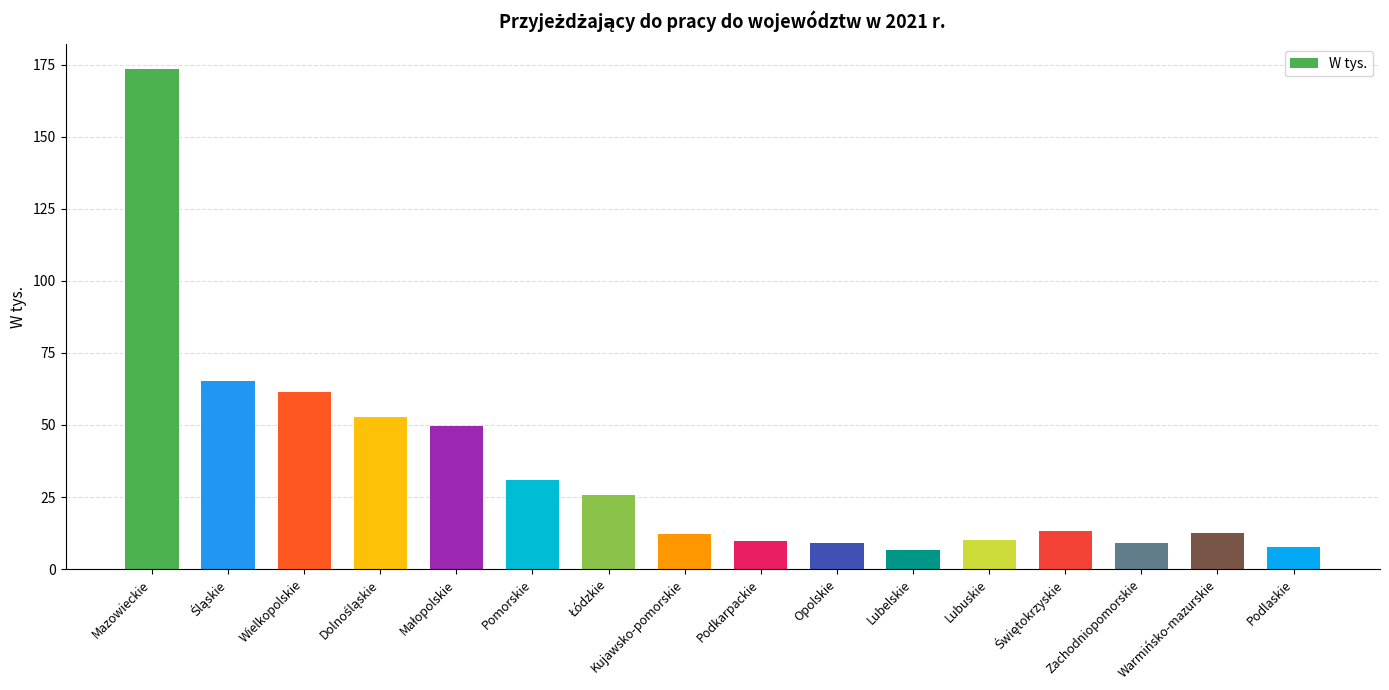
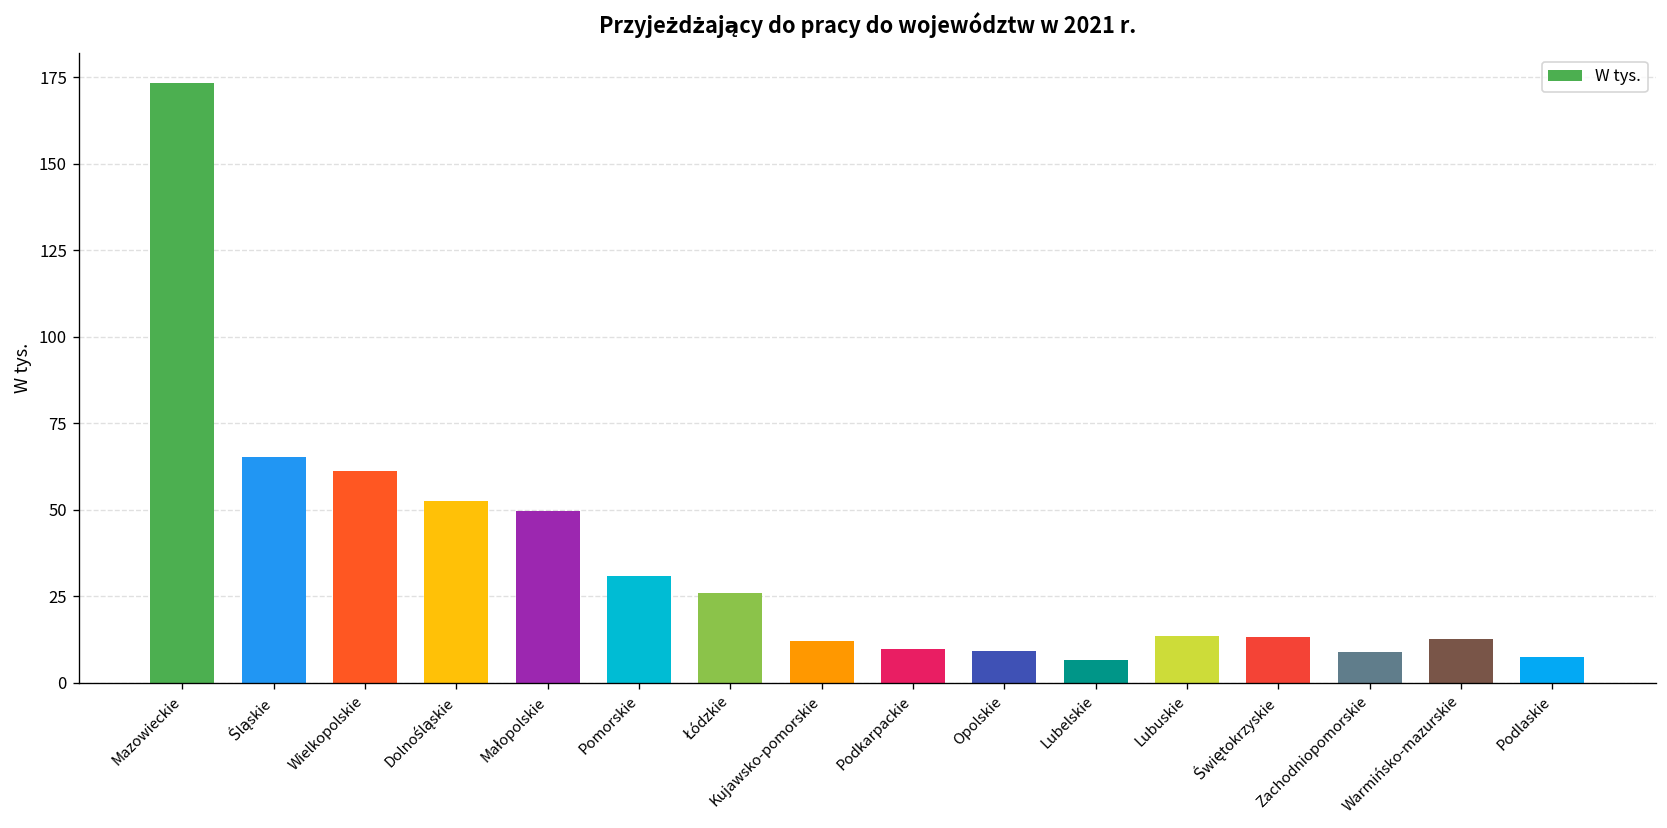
  {
    "Mazowieckie": 173,
    "Śląskie": 65,
    "Wielkopolskie": 61,
    "Dolnośląskie": 53,
    "Małopolskie": 50,
    "Pomorskie": 31,
    "Łódzkie": 26,
    "Kujawsko-pomorskie": 12,
    "Podkarpackie": 10,
    "Opolskie": 9,
    "Lubelskie": 7,
-   "Lubuskie": 10,
+   "Lubuskie": 14,
    "Świętokrzyskie": 13,
    "Zachodniopomorskie": 9,
    "Warmińsko-mazurskie": 13,
    "Podlaskie": 8
  }
